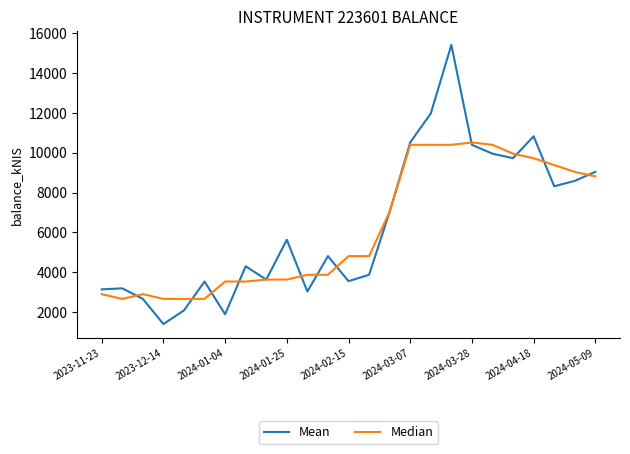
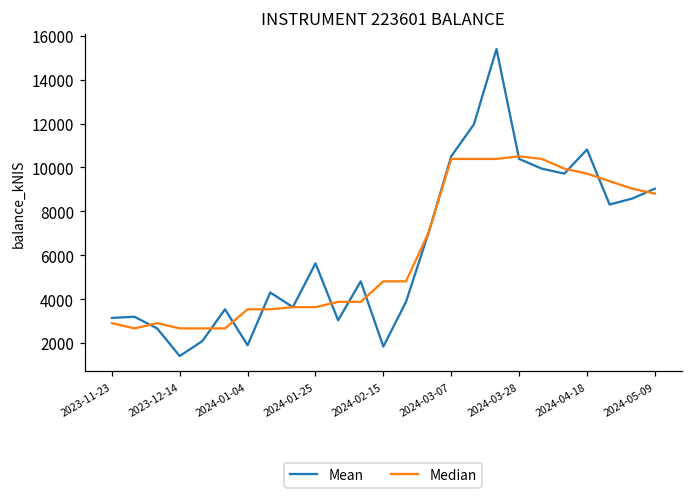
  {
    "Mean": {
      "2023-11-23": 3200,
      "2023-12-14": 1400,
      "2024-01-04": 1900,
      "2024-01-25": 5600,
-     "2024-02-15": 3600,
+     "2024-02-15": 1800,
      "2024-04-18": 10800,
      "2024-05-09": 9000
    },
    "Median": {
      "2023-11-23": 2900,
      "2023-12-14": 2700,
      "2024-01-04": 3500,
      "2024-01-25": 3600,
      "2024-02-15": 4800,
      "2024-04-18": 9700,
      "2024-05-09": 8800
    }
  }
